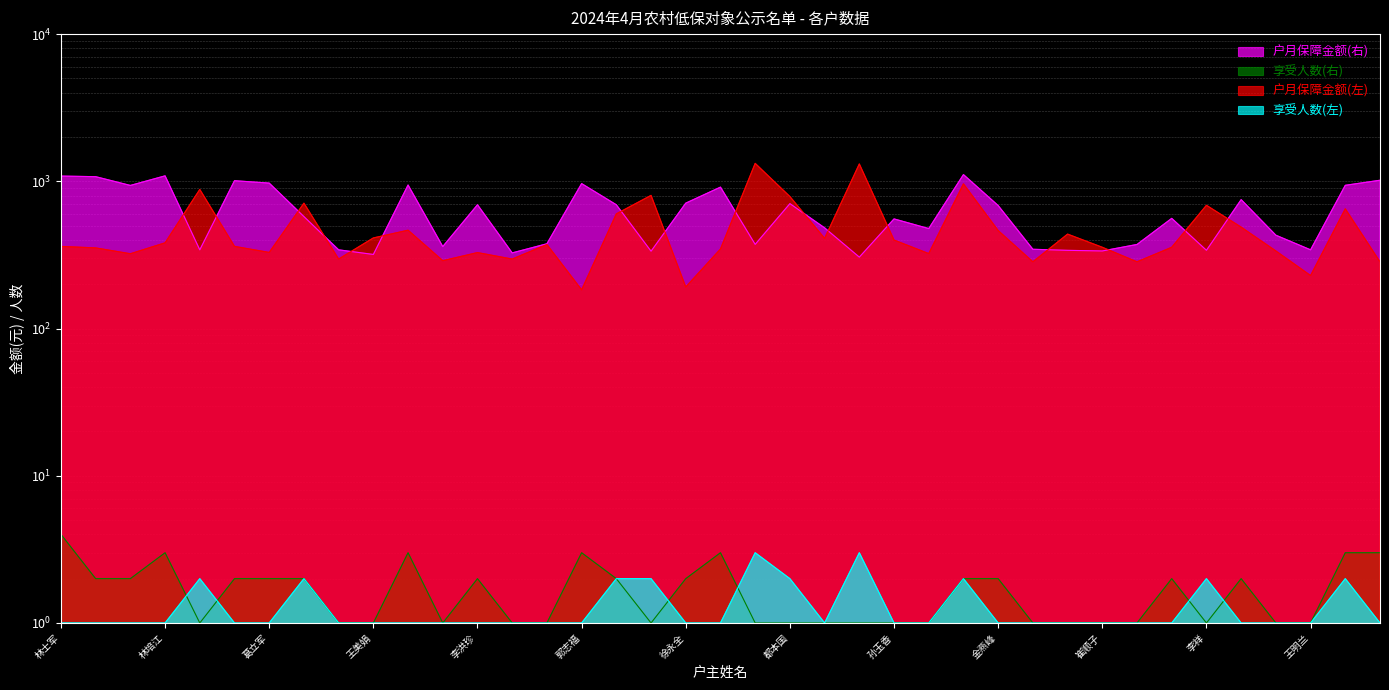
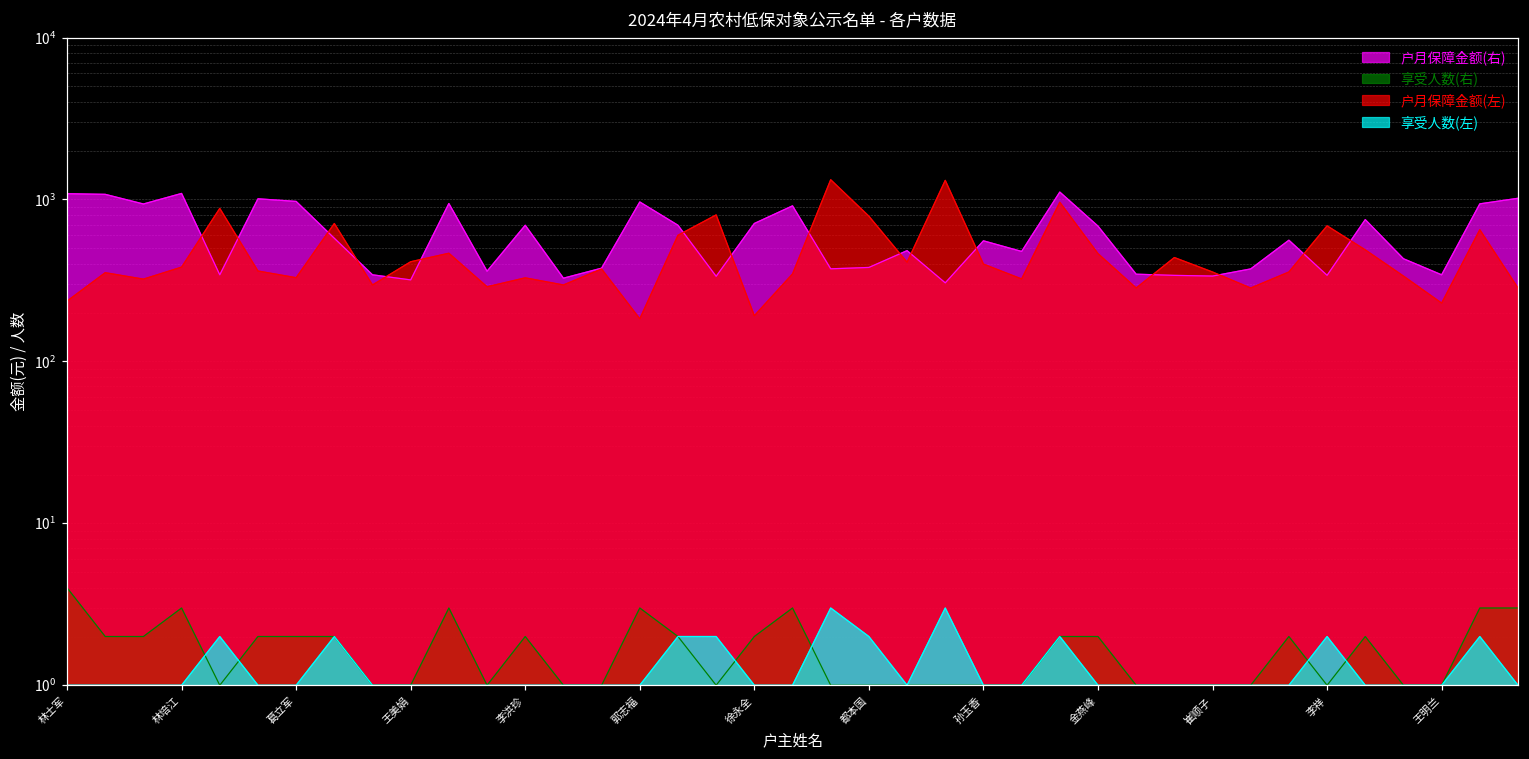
  {
    "户月保障金额(右)": {
      "林士军": 1100,
      "林培江": 1100,
      "葛立军": 1000,
      "王美娟": 320,
      "李洪珍": 700,
      "郭志福": 1000,
      "徐永全": 700,
-     "都本国": 700,
+     "都本国": 380,
      "孙玉香": 560,
      "金燕峰": 700,
      "崔顺子": 340,
      "李祥": 340,
      "王明兰": 340
    },
    "享受人数(右)": {
      "林士军": 4,
      "林培江": 3,
      "葛立军": 2,
      "李洪珍": 2,
      "郭志福": 3,
      "徐永全": 2,
      "都本国": 1,
      "金燕峰": 2,
      "李祥": 1
    },
    "户月保障金额(左)": {
-     "林士军": 360,
+     "林士军": 240,
      "林培江": 380,
      "葛立军": 330,
      "王美娟": 410,
      "李洪珍": 330,
      "郭志福": 180,
      "徐永全": 190,
      "都本国": 800,
      "孙玉香": 400,
      "金燕峰": 460,
      "崔顺子": 360,
      "李祥": 700,
      "王明兰": 230
    },
    "享受人数(左)": {
      "林士军": 1,
      "林培江": 1,
      "葛立军": 1,
      "李洪珍": 1,
      "郭志福": 1,
      "徐永全": 1,
      "都本国": 2,
      "金燕峰": 1,
      "李祥": 2
    }
  }
